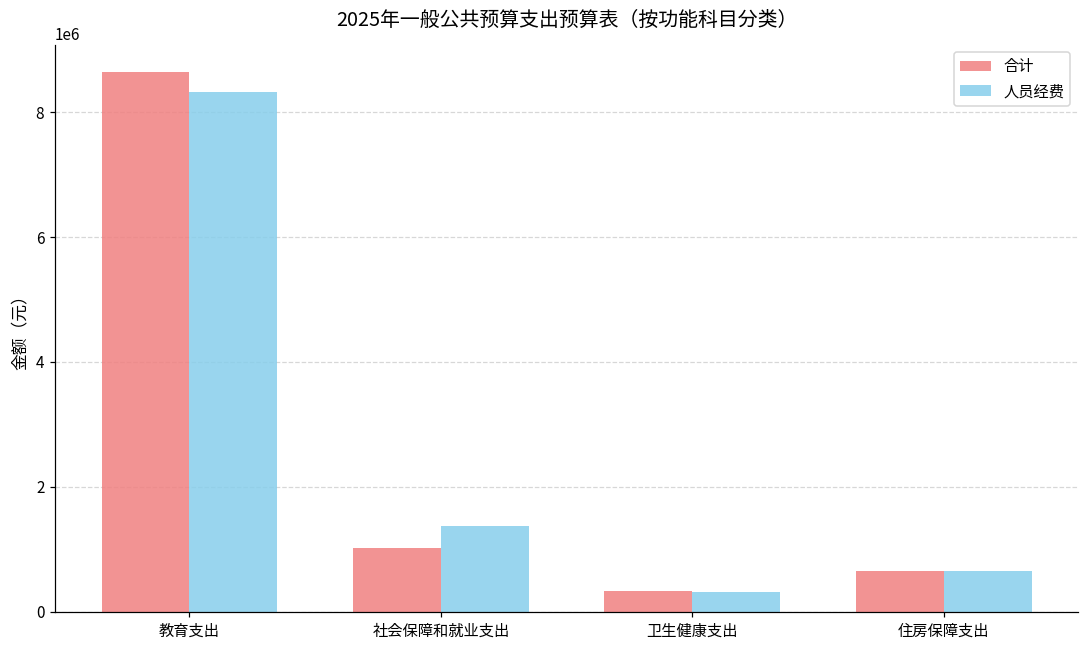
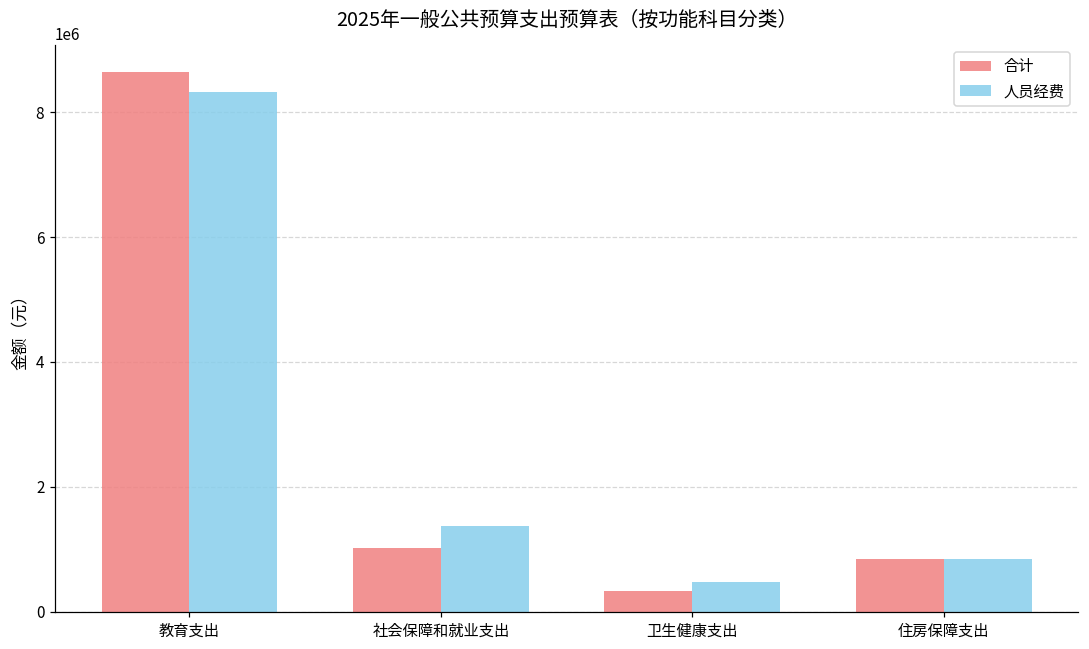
  {
    "合计": {
      "教育支出": 8600000,
      "社会保障和就业支出": 1000000,
      "卫生健康支出": 300000,
-     "住房保障支出": 700000
+     "住房保障支出": 800000
    },
    "人员经费": {
      "教育支出": 8300000,
      "社会保障和就业支出": 1400000,
-     "卫生健康支出": 300000,
-     "住房保障支出": 700000
+     "卫生健康支出": 500000,
+     "住房保障支出": 800000
    }
  }
